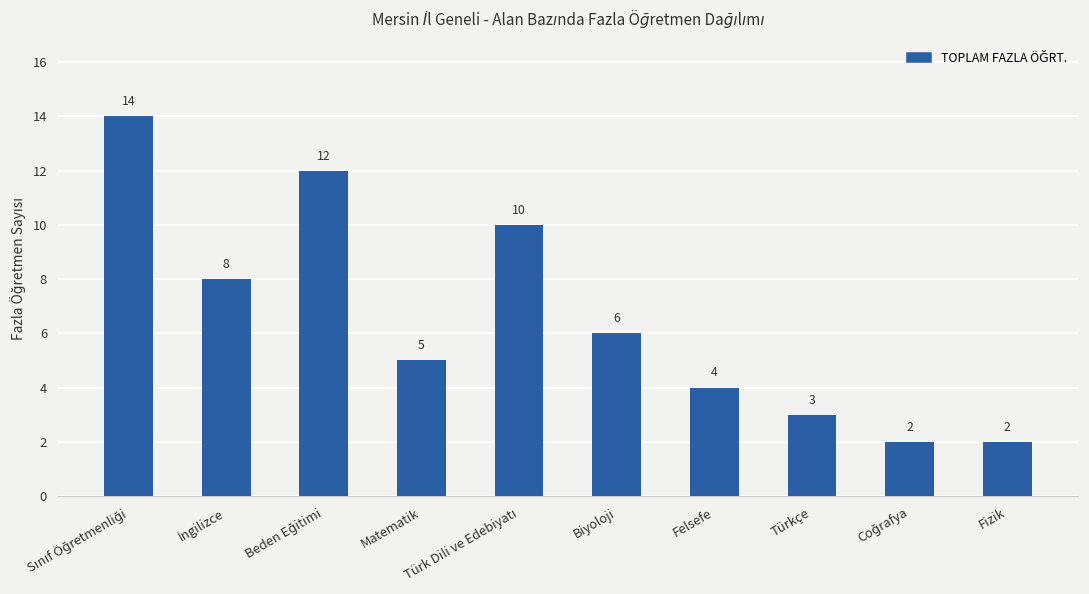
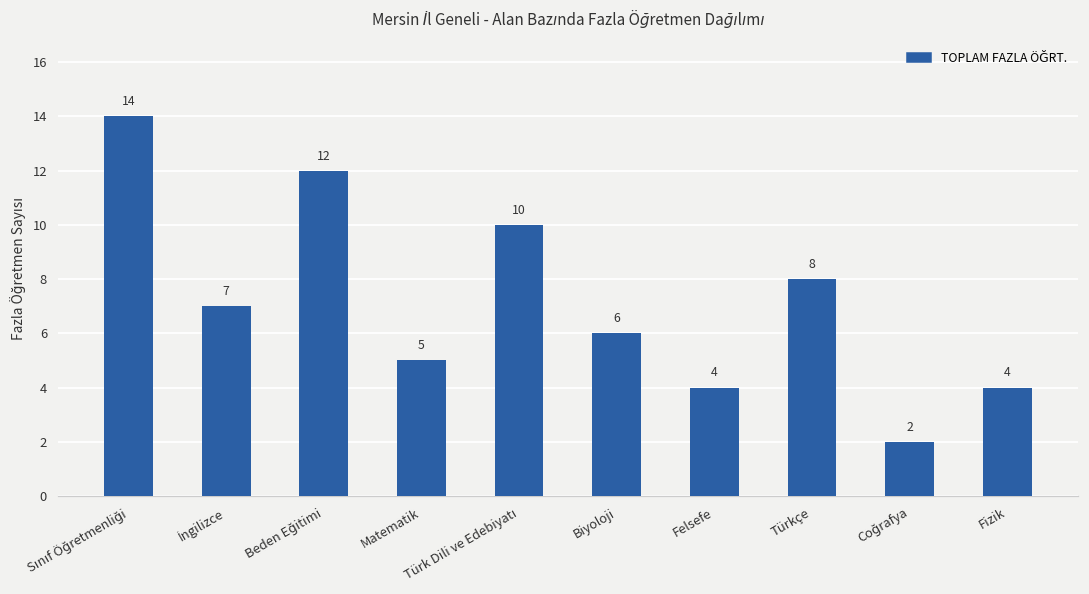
  {
    "Sınıf Öğretmenliği": 14,
-   "İngilizce": 8,
+   "İngilizce": 7,
    "Beden Eğitimi": 12,
    "Matematik": 5,
    "Türk Dili ve Edebiyatı": 10,
    "Biyoloji": 6,
    "Felsefe": 4,
-   "Türkçe": 3,
+   "Türkçe": 8,
    "Coğrafya": 2,
-   "Fizik": 2
+   "Fizik": 4
  }
